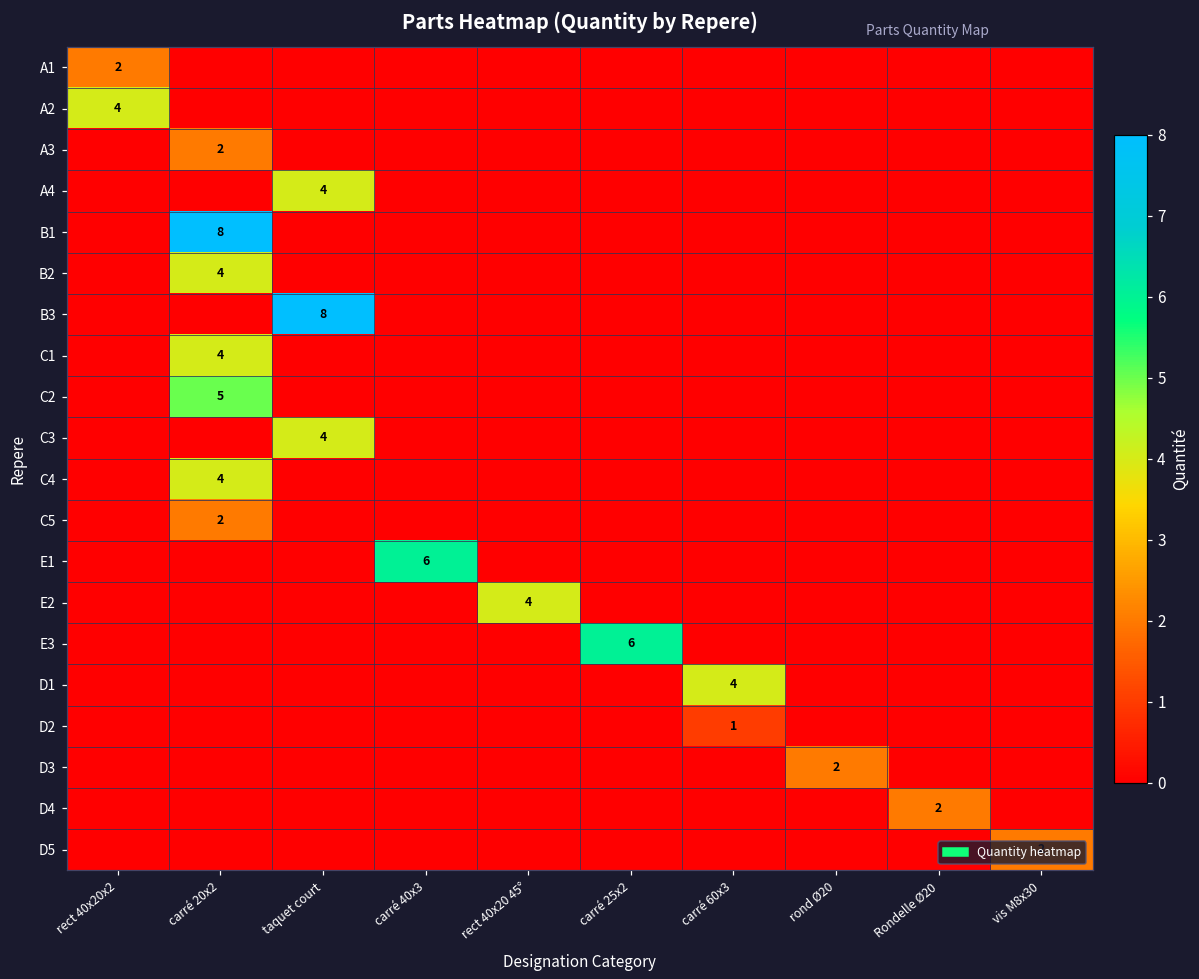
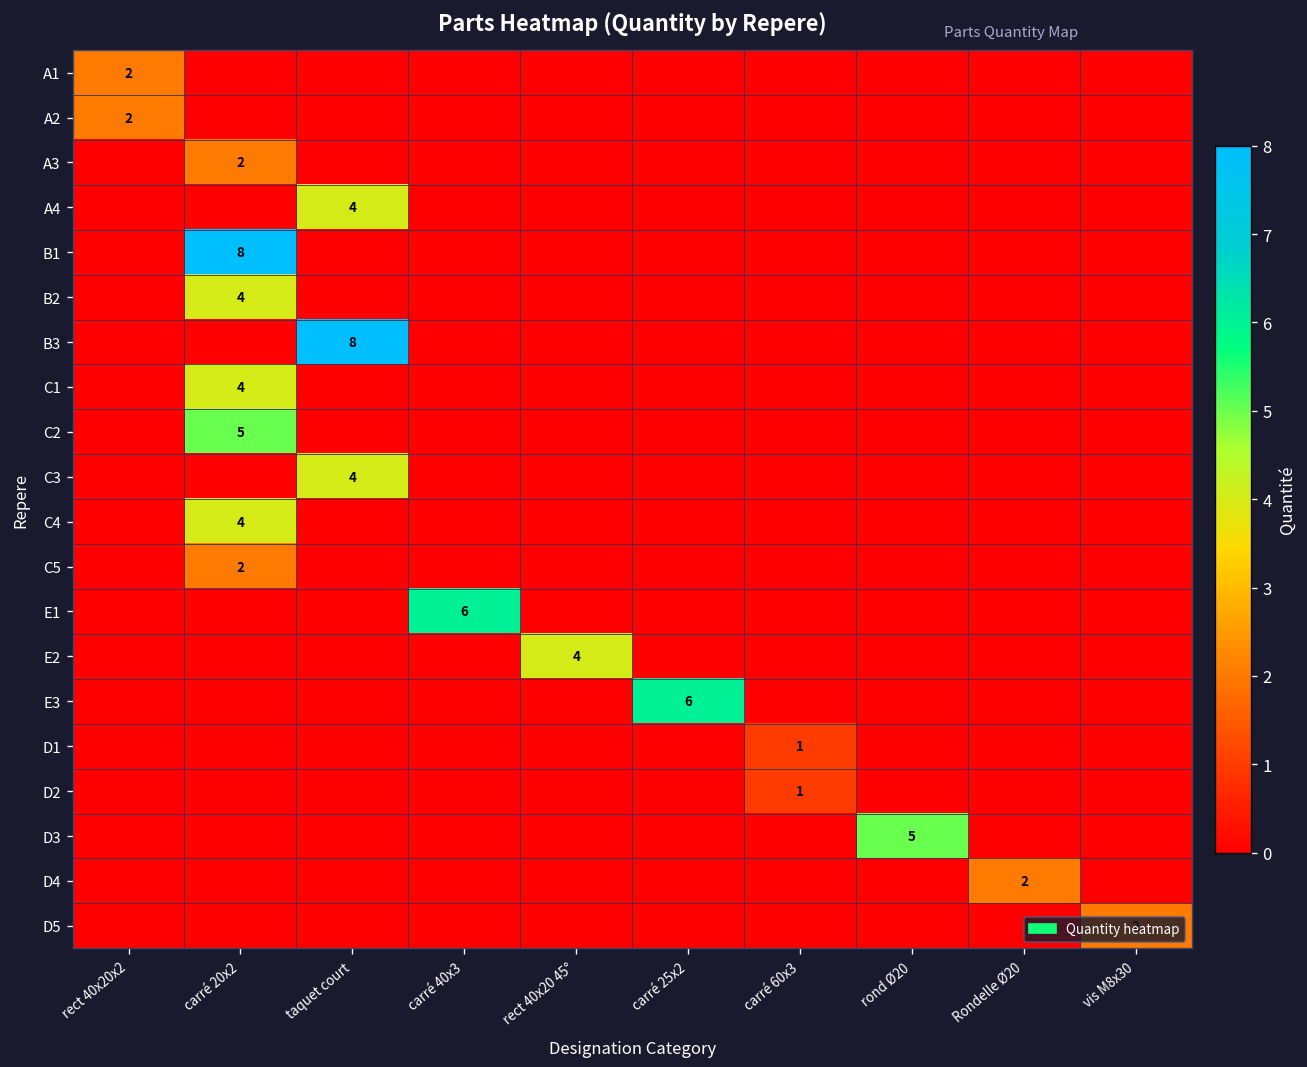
  {
    "A1": {
      "rect 40x20x2": 2
    },
    "A2": {
-     "rect 40x20x2": 4
+     "rect 40x20x2": 2
    },
    "A3": {
      "carré 20x2": 2
    },
    "A4": {
      "taquet court": 4
    },
    "B1": {
      "carré 20x2": 8
    },
    "B2": {
      "carré 20x2": 4
    },
    "B3": {
      "taquet court": 8
    },
    "C1": {
      "carré 20x2": 4
    },
    "C2": {
      "carré 20x2": 5
    },
    "C3": {
      "taquet court": 4
    },
    "C4": {
      "carré 20x2": 4
    },
    "C5": {
      "carré 20x2": 2
    },
    "E1": {
      "carré 40x3": 6
    },
    "E2": {
      "rect 40x20 45°": 4
    },
    "E3": {
      "carré 25x2": 6
    },
    "D1": {
-     "carré 60x3": 4
+     "carré 60x3": 1
    },
    "D2": {
      "carré 60x3": 1
    },
    "D3": {
-     "rond Ø20": 2
+     "rond Ø20": 5
    },
    "D4": {
      "Rondelle Ø20": 2
    }
  }
